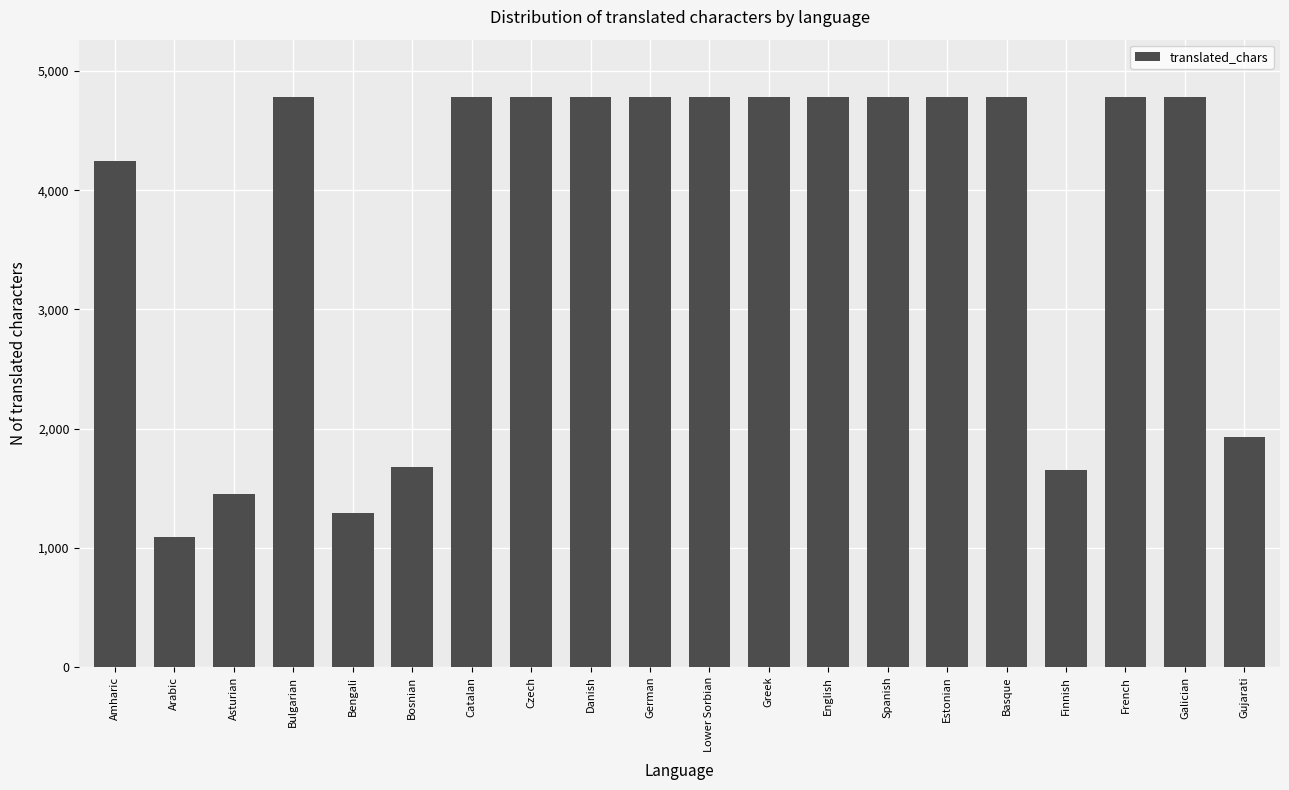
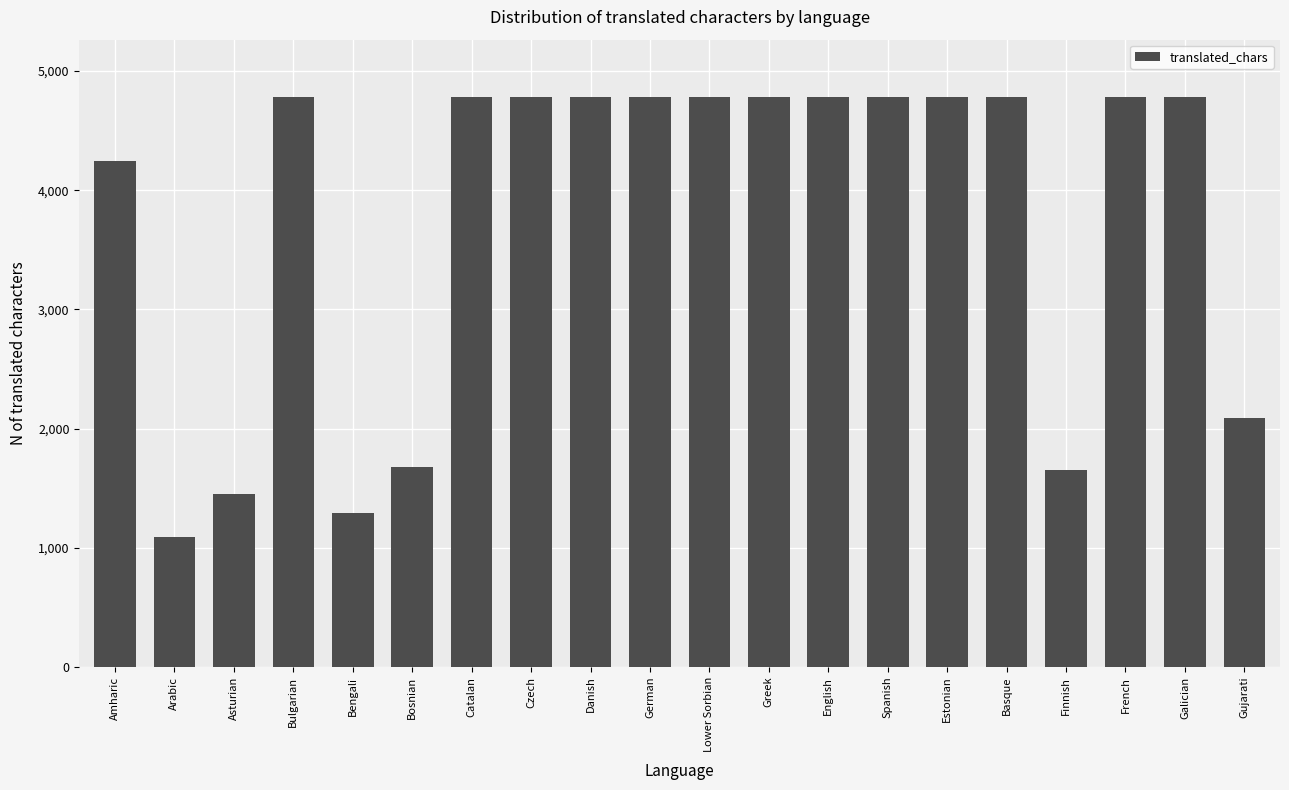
  {
    "Amharic": "4,240",
    "Arabic": "1,090",
    "Asturian": "1,450",
    "Bulgarian": "4,790",
    "Bengali": "1,290",
    "Bosnian": "1,680",
    "Catalan": "4,790",
    "Czech": "4,790",
    "Danish": "4,790",
    "German": "4,790",
    "Lower Sorbian": "4,790",
    "Greek": "4,790",
    "English": "4,790",
    "Spanish": "4,790",
    "Estonian": "4,790",
    "Basque": "4,790",
    "Finnish": "1,660",
    "French": "4,790",
    "Galician": "4,790",
-   "Gujarati": "1,930"
+   "Gujarati": "2,090"
  }
